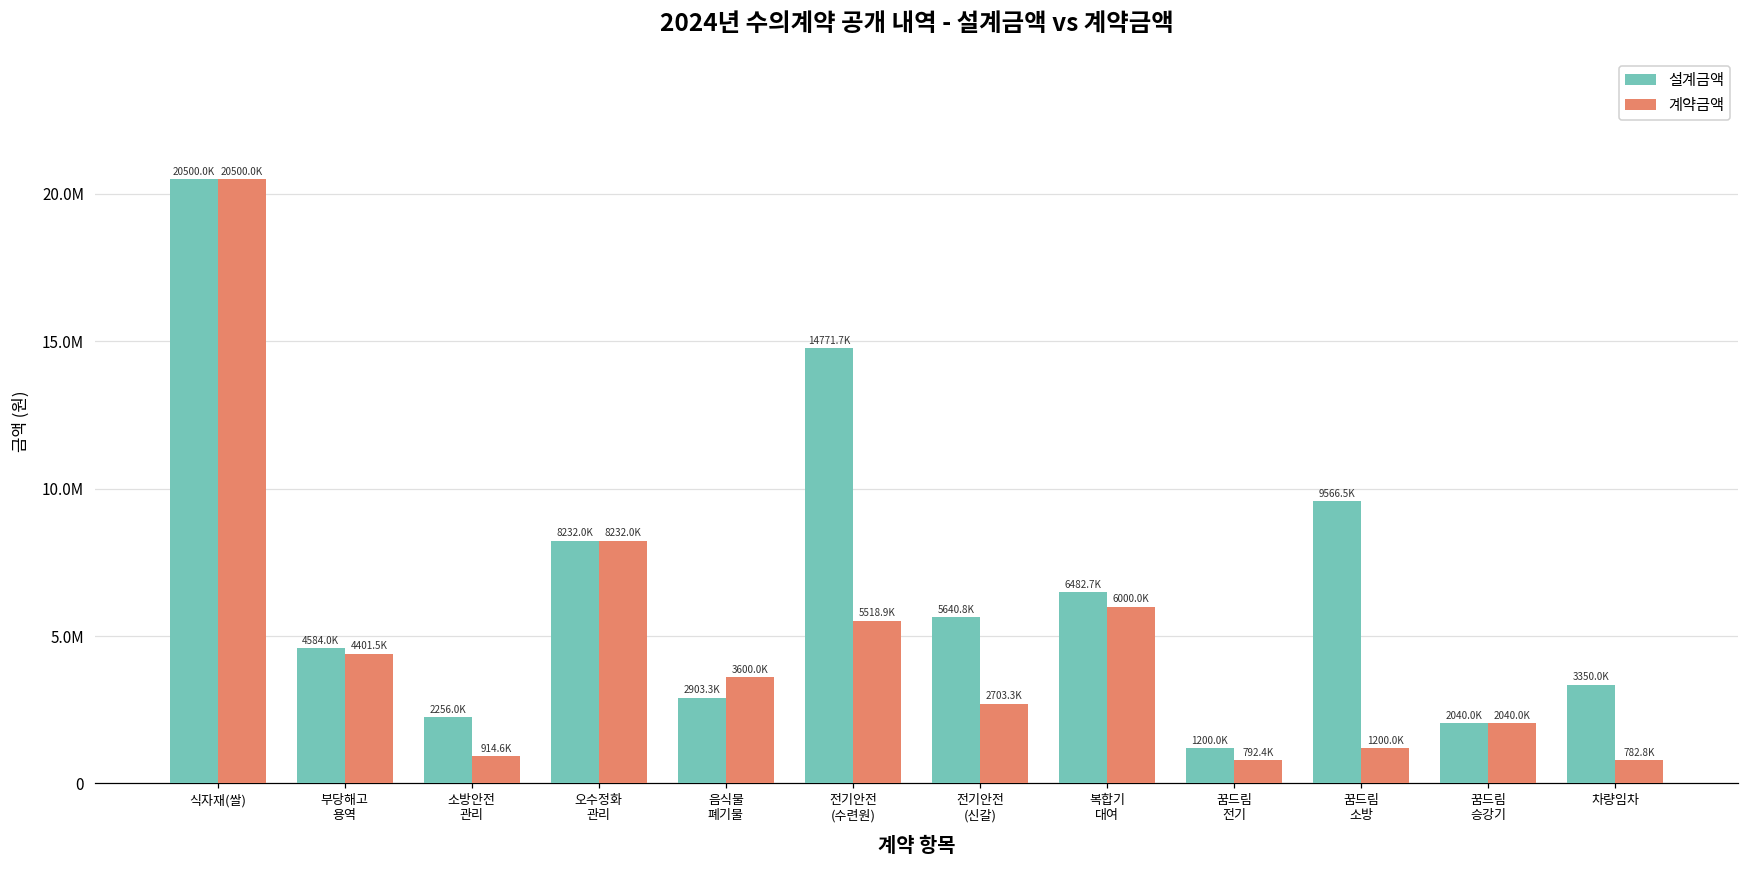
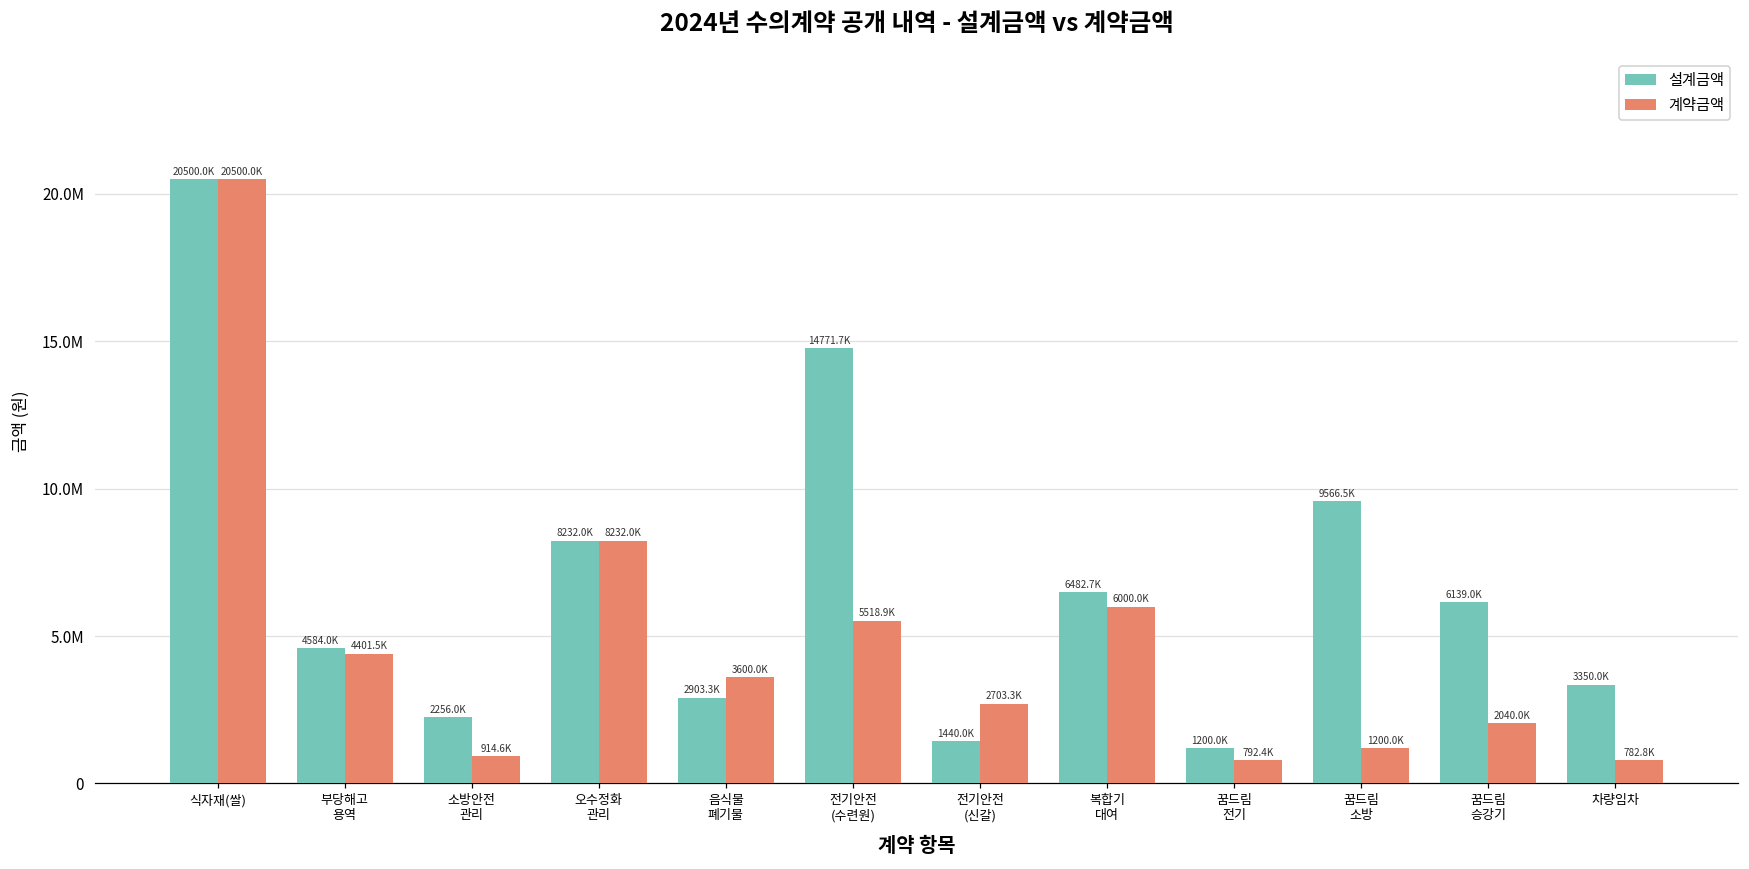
  {
    "설계금액": {
      "식자재(쌀)": "20500.0K",
      "부당해고 용역": "4584.0K",
      "소방안전 관리": "2256.0K",
      "오수정화 관리": "8232.0K",
      "음식물 폐기물": "2903.3K",
      "전기안전 (수련원)": "14771.7K",
-     "전기안전 (신갈)": "5640.8K",
+     "전기안전 (신갈)": "1440.0K",
      "복합기 대여": "6482.7K",
      "꿈드림 전기": "1200.0K",
      "꿈드림 소방": "9566.5K",
-     "꿈드림 승강기": "2040.0K",
+     "꿈드림 승강기": "6139.0K",
      "차량임차": "3350.0K"
    },
    "계약금액": {
      "식자재(쌀)": "20500.0K",
      "부당해고 용역": "4401.5K",
      "소방안전 관리": "914.6K",
      "오수정화 관리": "8232.0K",
      "음식물 폐기물": "3600.0K",
      "전기안전 (수련원)": "5518.9K",
      "전기안전 (신갈)": "2703.3K",
      "복합기 대여": "6000.0K",
      "꿈드림 전기": "792.4K",
      "꿈드림 소방": "1200.0K",
      "꿈드림 승강기": "2040.0K",
      "차량임차": "782.8K"
    }
  }
